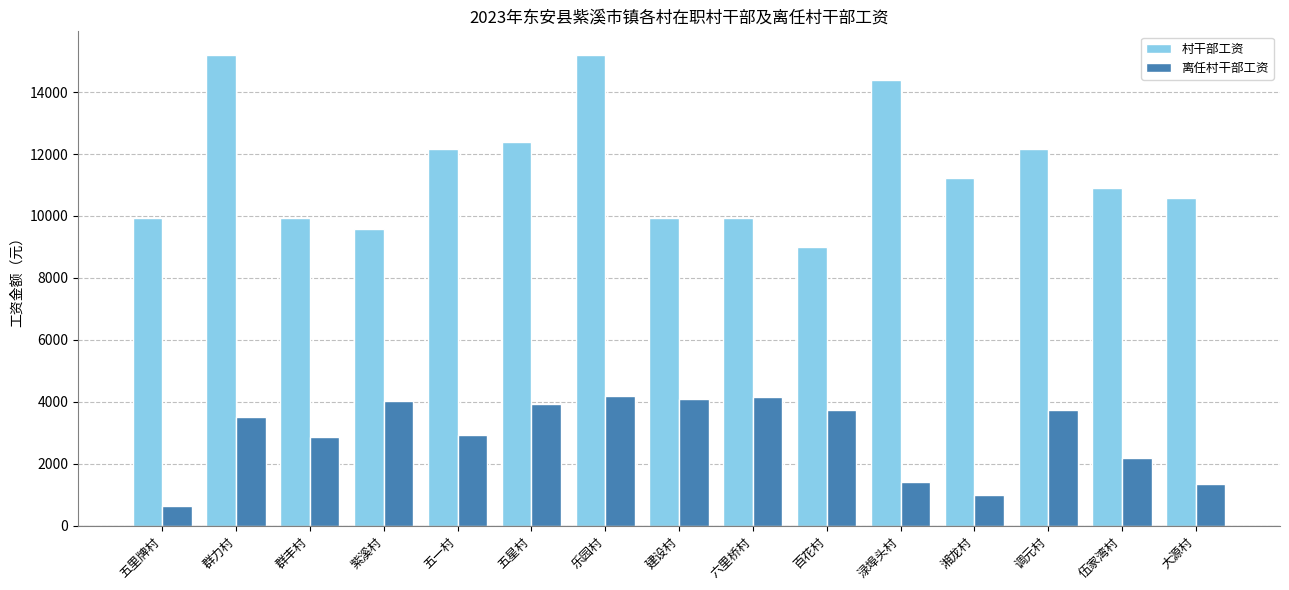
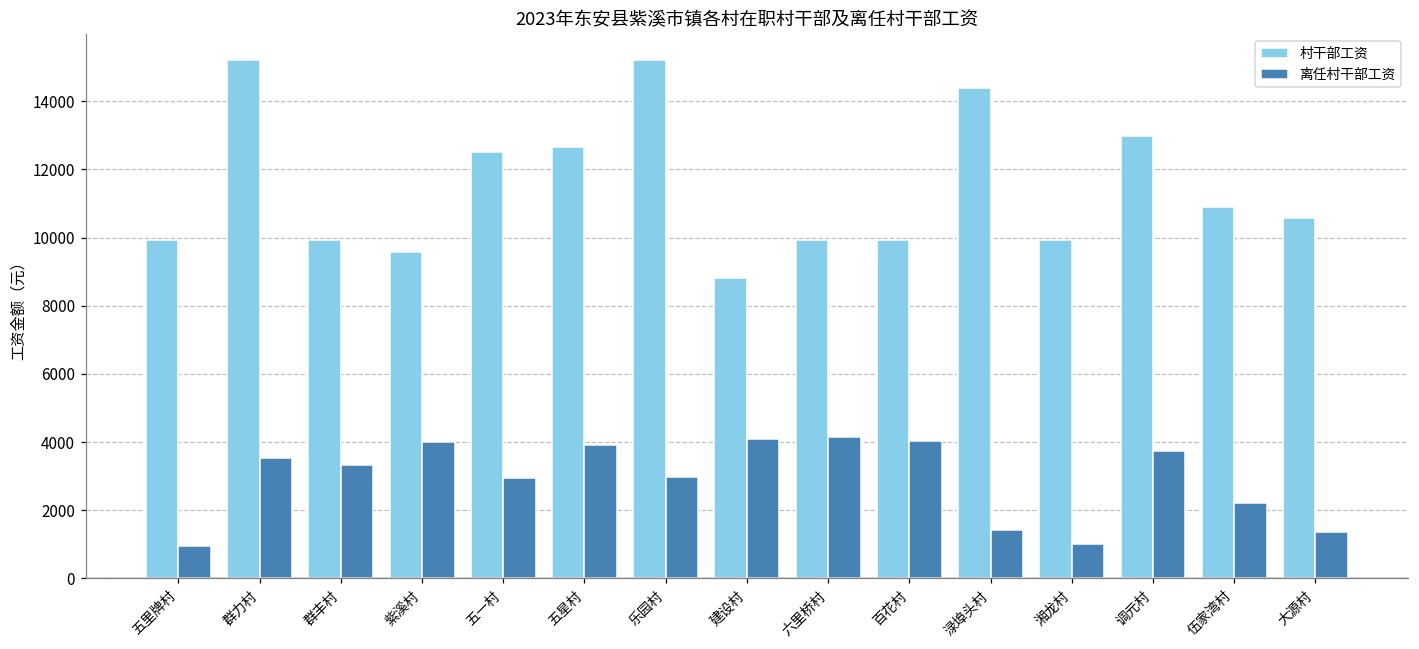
  {
    "村干部工资": {
      "五里牌村": 9900,
      "群力村": 15200,
      "群丰村": 9900,
      "紫溪村": 9600,
-     "五一村": 12200,
-     "五星村": 12400,
+     "五一村": 12500,
+     "五星村": 12700,
      "乐园村": 15200,
-     "建设村": 9900,
+     "建设村": 8800,
      "六里桥村": 9900,
-     "百花村": 9000,
+     "百花村": 9900,
      "渌埠头村": 14400,
-     "湘龙村": 11200,
-     "调元村": 12200,
+     "湘龙村": 9900,
+     "调元村": 13000,
      "伍家湾村": 10900,
      "大源村": 10600
    },
    "离任村干部工资": {
-     "五里牌村": 600,
+     "五里牌村": 900,
      "群力村": 3500,
-     "群丰村": 2900,
+     "群丰村": 3300,
      "紫溪村": 4000,
      "五一村": 2900,
      "五星村": 3900,
-     "乐园村": 4200,
+     "乐园村": 3000,
      "建设村": 4100,
      "六里桥村": 4100,
-     "百花村": 3700,
+     "百花村": 4000,
      "渌埠头村": 1400,
      "湘龙村": 1000,
      "调元村": 3700,
      "伍家湾村": 2200,
      "大源村": 1400
    }
  }
